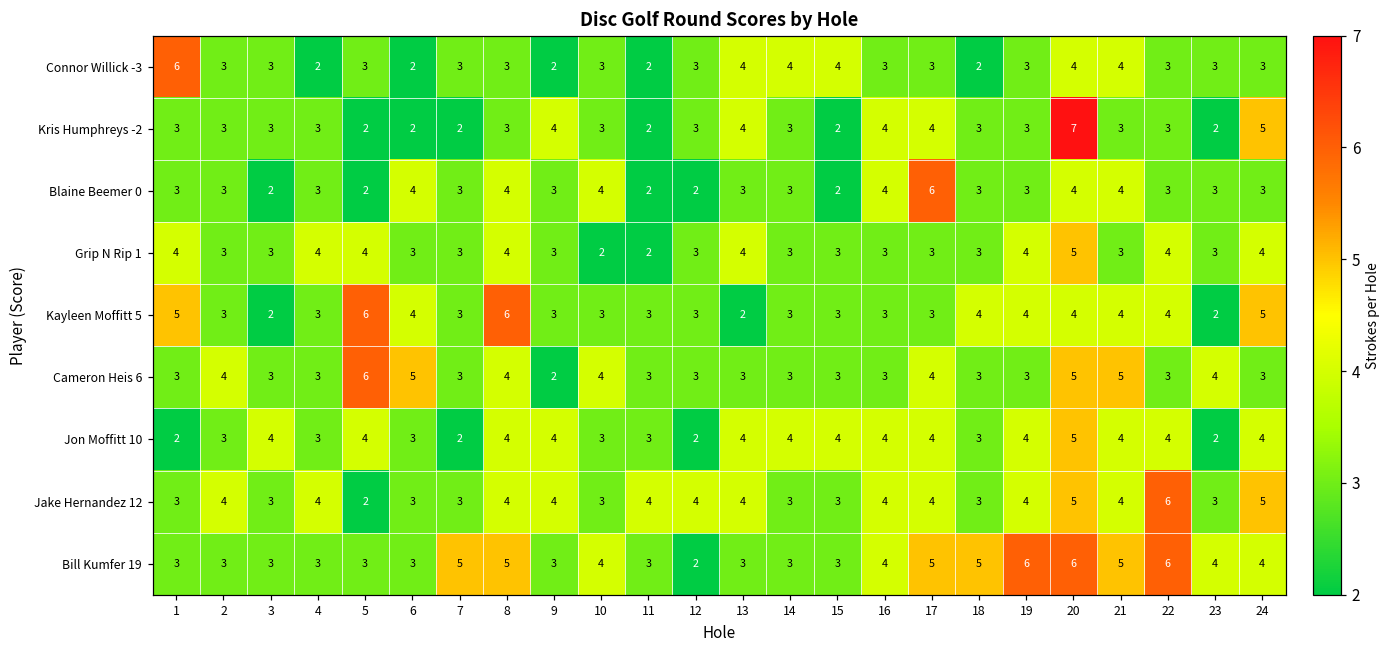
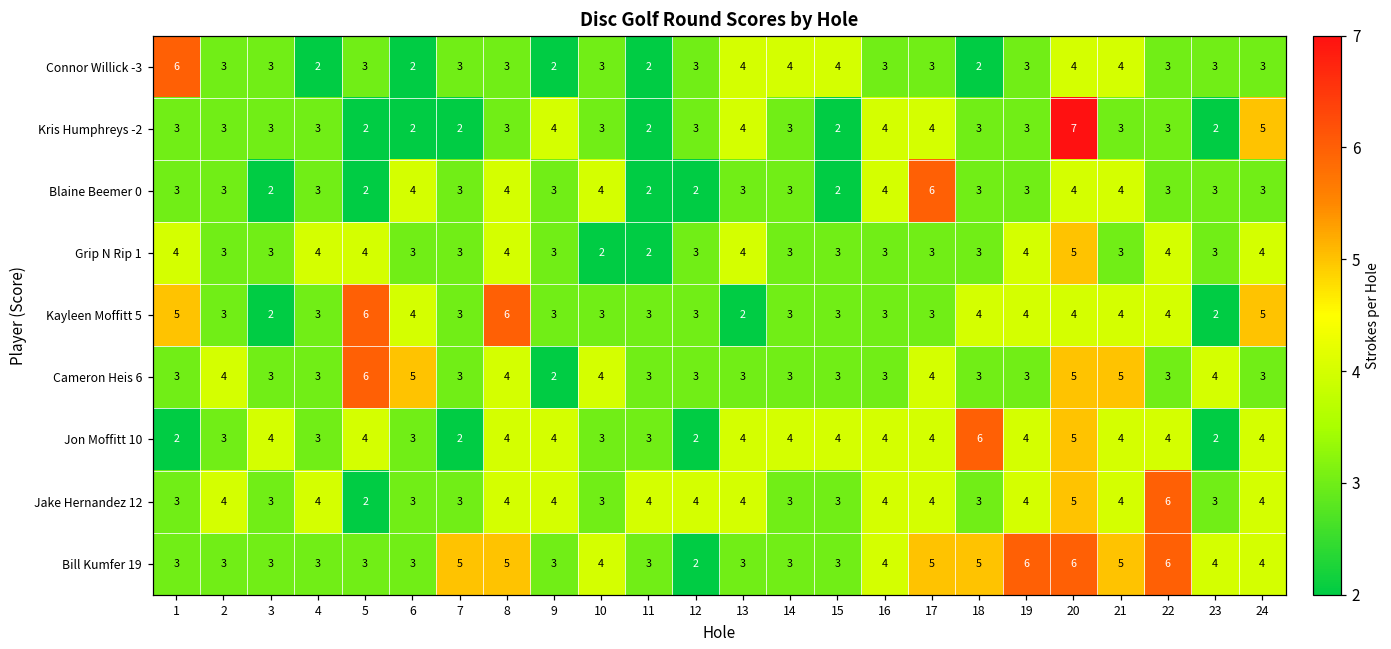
  {
    "Jon Moffitt 10": {
      "1": 2,
      "2": 3,
      "3": 4,
      "4": 3,
      "5": 4,
      "6": 3,
      "7": 2,
      "8": 4,
      "9": 4,
      "10": 3,
      "11": 3,
      "12": 2,
      "13": 4,
      "14": 4,
      "15": 4,
      "16": 4,
      "17": 4,
-     "18": 3,
+     "18": 6,
      "19": 4,
      "20": 5,
      "21": 4,
      "22": 4,
      "23": 2,
      "24": 4
    },
    "Jake Hernandez 12": {
      "1": 3,
      "2": 4,
      "3": 3,
      "4": 4,
      "5": 2,
      "6": 3,
      "7": 3,
      "8": 4,
      "9": 4,
      "10": 3,
      "11": 4,
      "12": 4,
      "13": 4,
      "14": 3,
      "15": 3,
      "16": 4,
      "17": 4,
      "18": 3,
      "19": 4,
      "20": 5,
      "21": 4,
      "22": 6,
      "23": 3,
-     "24": 5
+     "24": 4
    }
  }
